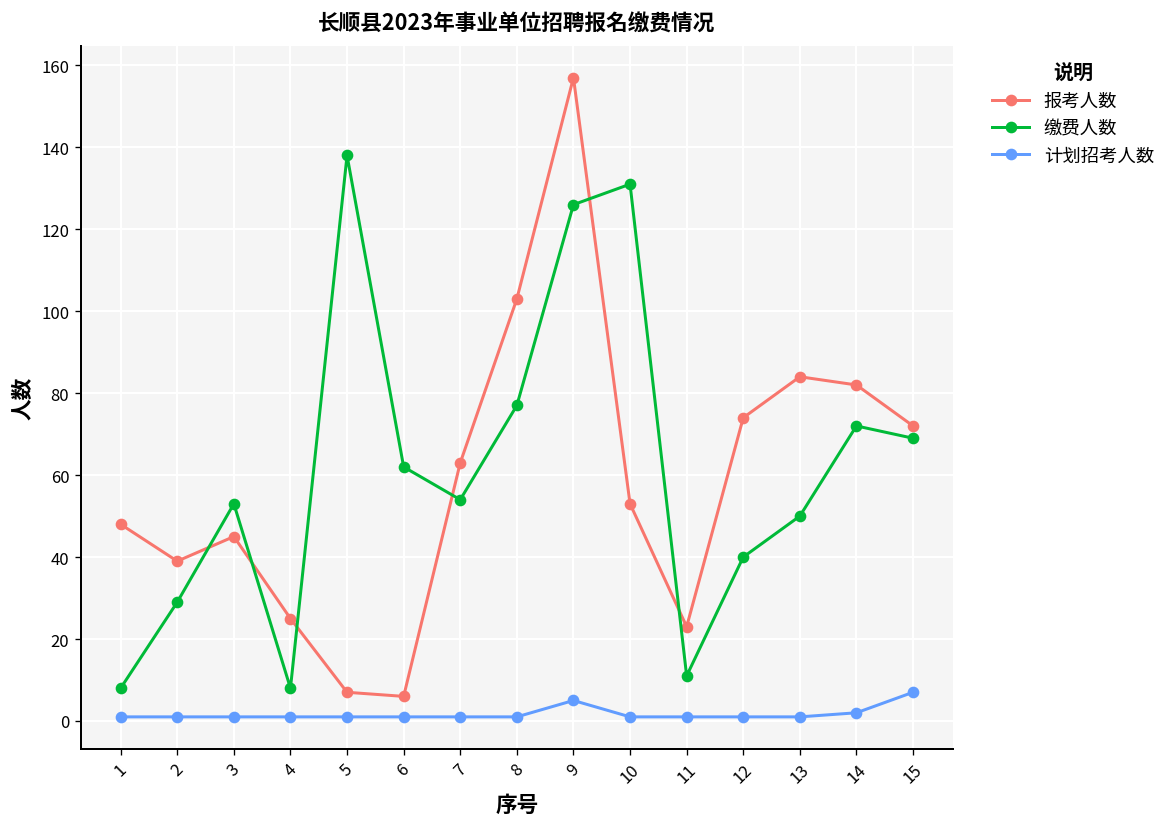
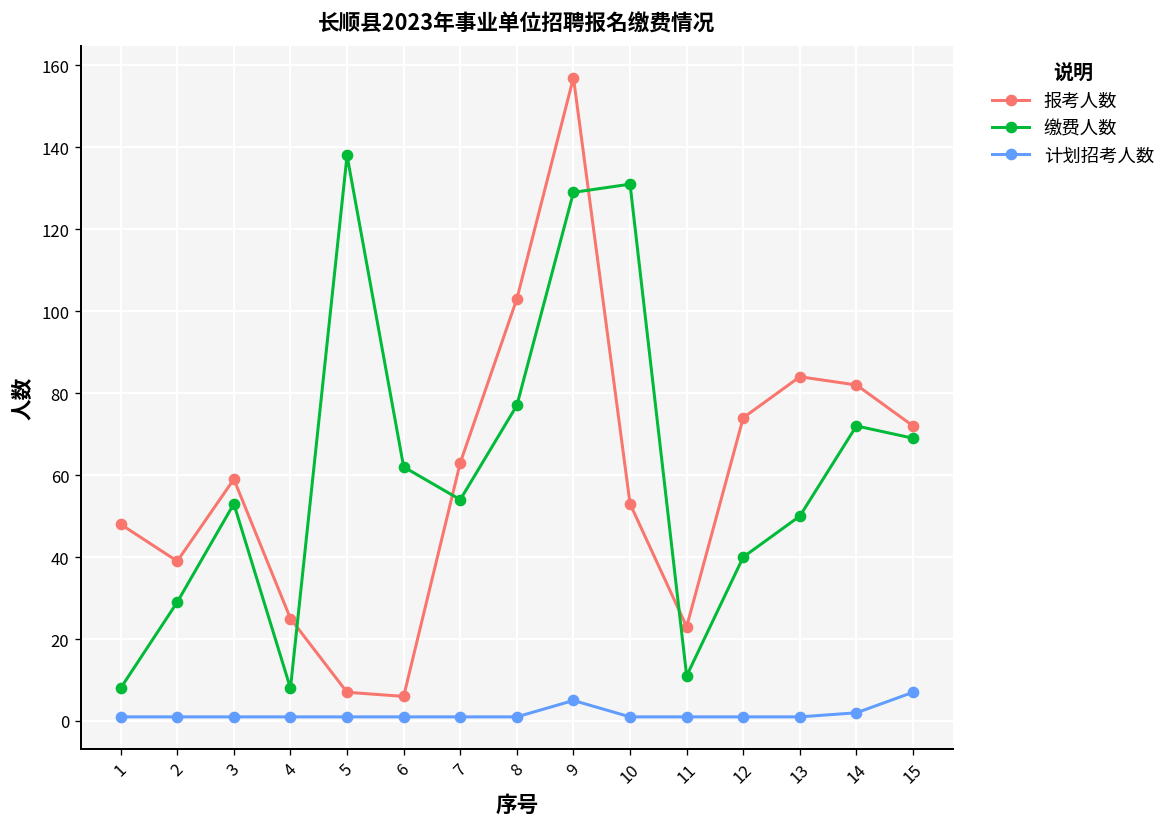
  {
    "报考人数": {
      "1": 48,
      "2": 39,
-     "3": 45,
+     "3": 59,
      "4": 25,
      "5": 7,
      "6": 6,
      "7": 63,
      "8": 103,
      "9": 157,
      "10": 53,
      "11": 23,
      "12": 74,
      "13": 84,
      "14": 82,
      "15": 72
    },
    "缴费人数": {
      "1": 8,
      "2": 29,
      "3": 53,
      "4": 8,
      "5": 138,
      "6": 62,
      "7": 54,
      "8": 77,
-     "9": 126,
+     "9": 129,
      "10": 131,
      "11": 11,
      "12": 40,
      "13": 50,
      "14": 72,
      "15": 69
    },
    "计划招考人数": {
      "1": 1,
      "2": 1,
      "3": 1,
      "4": 1,
      "5": 1,
      "6": 1,
      "7": 1,
      "8": 1,
      "9": 5,
      "10": 1,
      "11": 1,
      "12": 1,
      "13": 1,
      "14": 2,
      "15": 7
    }
  }
